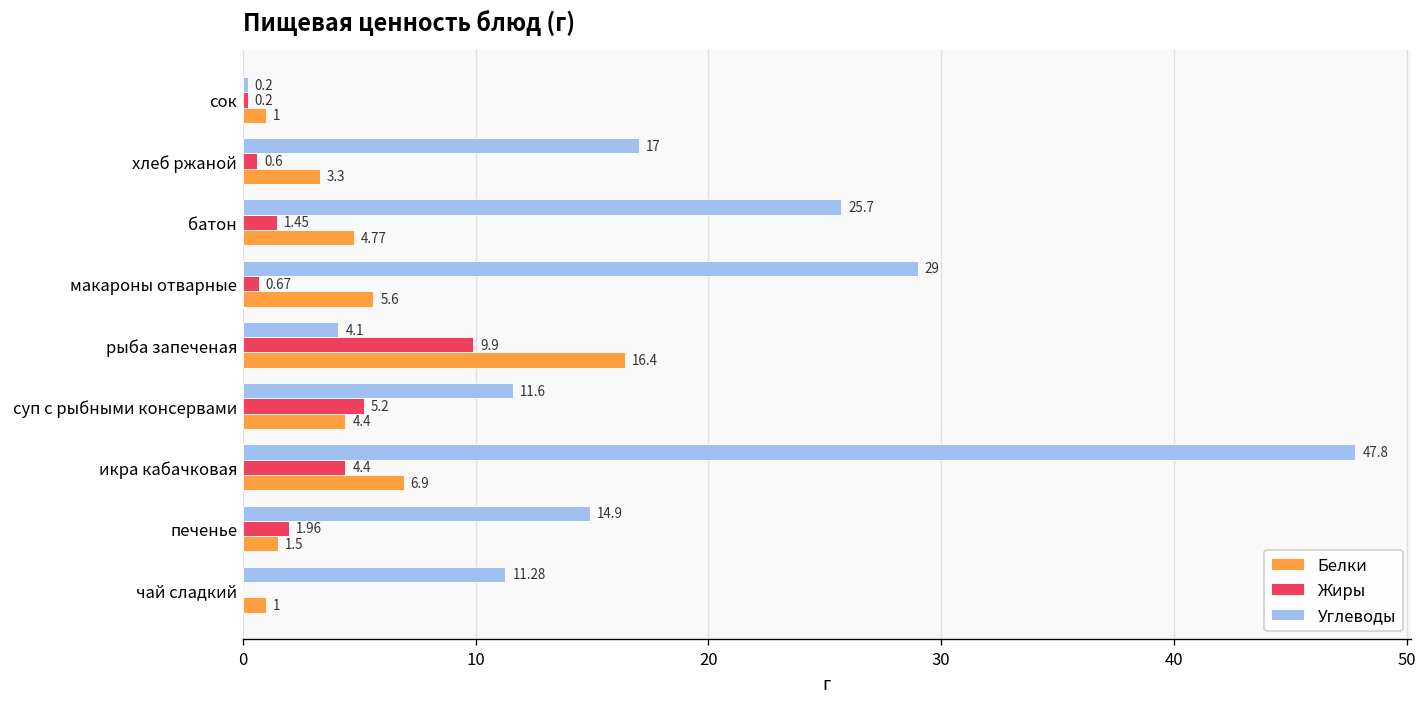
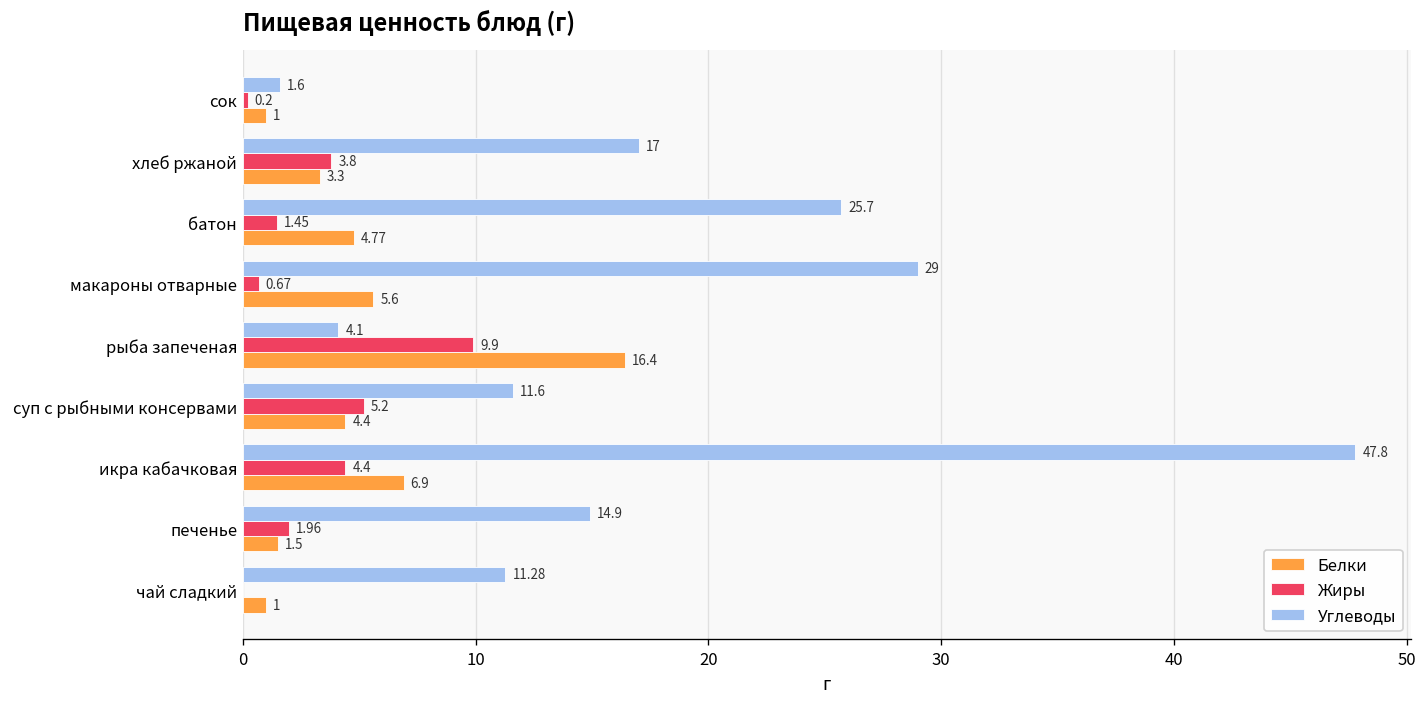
  {
    "Белки": {
      "сок": 1,
      "хлеб ржаной": 3.3,
      "батон": 4.77,
      "макароны отварные": 5.6,
      "рыба запеченая": 16.4,
      "суп с рыбными консервами": 4.4,
      "икра кабачковая": 6.9,
      "печенье": 1.5,
      "чай сладкий": 1
    },
    "Жиры": {
      "сок": 0.2,
-     "хлеб ржаной": 0.6,
+     "хлеб ржаной": 3.8,
      "батон": 1.45,
      "макароны отварные": 0.67,
      "рыба запеченая": 9.9,
      "суп с рыбными консервами": 5.2,
      "икра кабачковая": 4.4,
      "печенье": 1.96
    },
    "Углеводы": {
-     "сок": 0.2,
+     "сок": 1.6,
      "хлеб ржаной": 17,
      "батон": 25.7,
      "макароны отварные": 29,
      "рыба запеченая": 4.1,
      "суп с рыбными консервами": 11.6,
      "икра кабачковая": 47.8,
      "печенье": 14.9,
      "чай сладкий": 11.28
    }
  }
